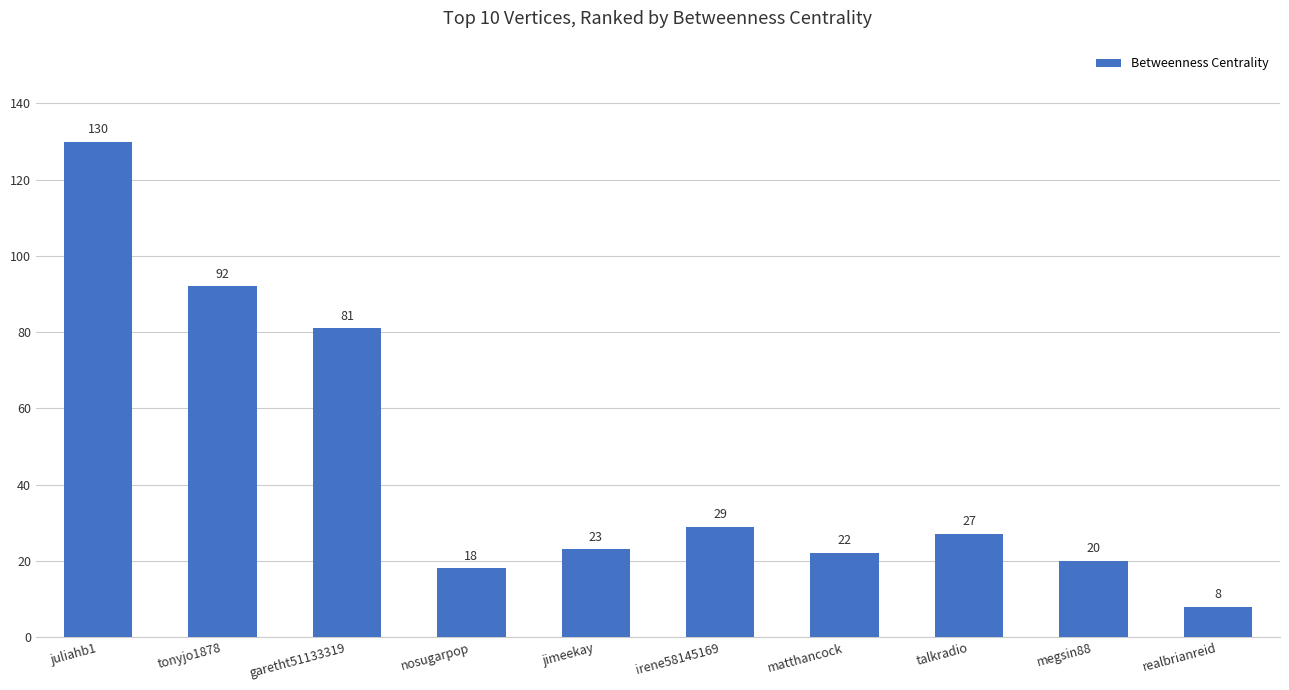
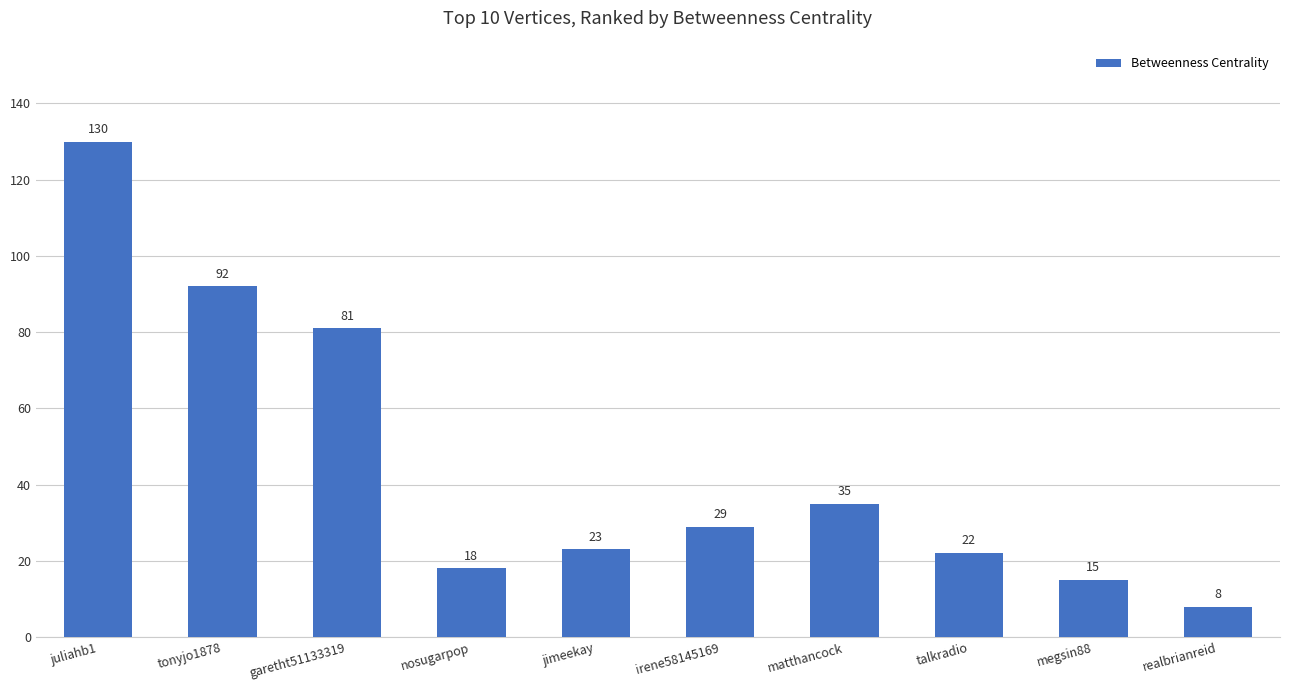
  {
    "juliahb1": 130,
    "tonyjo1878": 92,
    "garetht51133319": 81,
    "nosugarpop": 18,
    "jimeekay": 23,
    "irene58145169": 29,
-   "matthancock": 22,
-   "talkradio": 27,
-   "megsin88": 20,
+   "matthancock": 35,
+   "talkradio": 22,
+   "megsin88": 15,
    "realbrianreid": 8
  }
